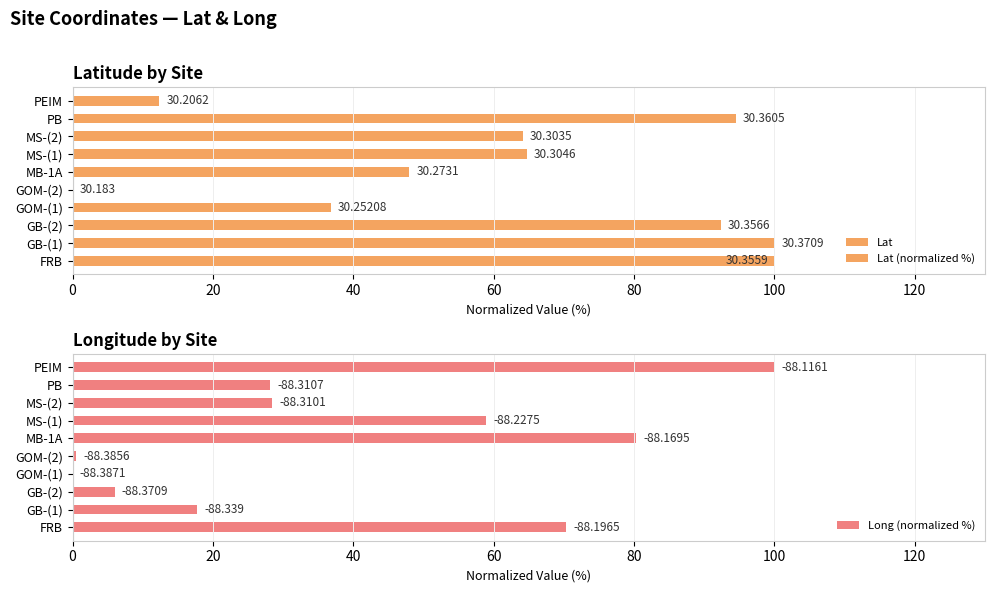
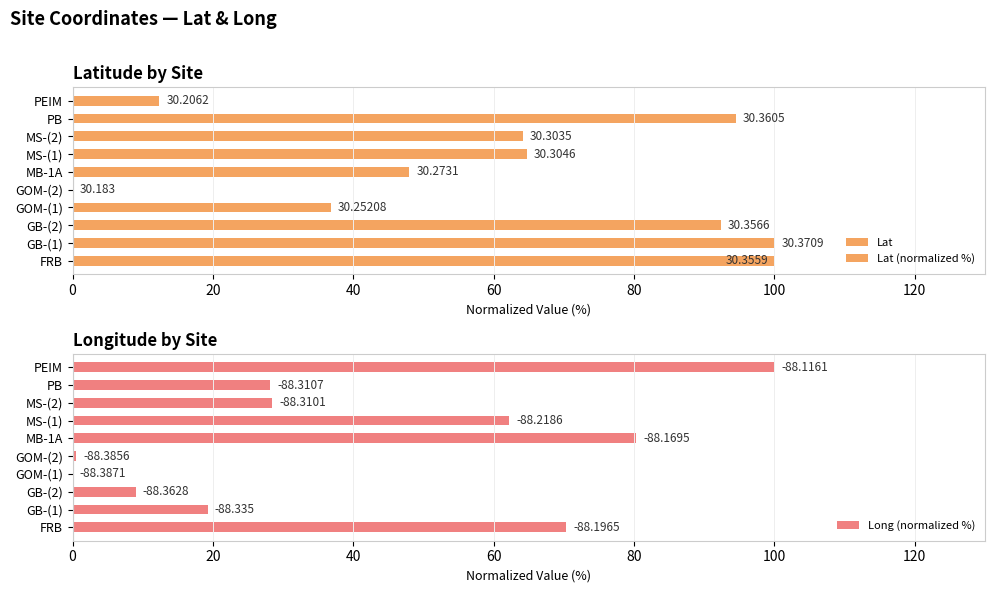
  {
    "Longitude by Site": {
-     "MS-(1)": -88.2275,
-     "GB-(2)": -88.3709,
-     "GB-(1)": -88.339
+     "MS-(1)": -88.2186,
+     "GB-(2)": -88.3628,
+     "GB-(1)": -88.335
    }
  }
